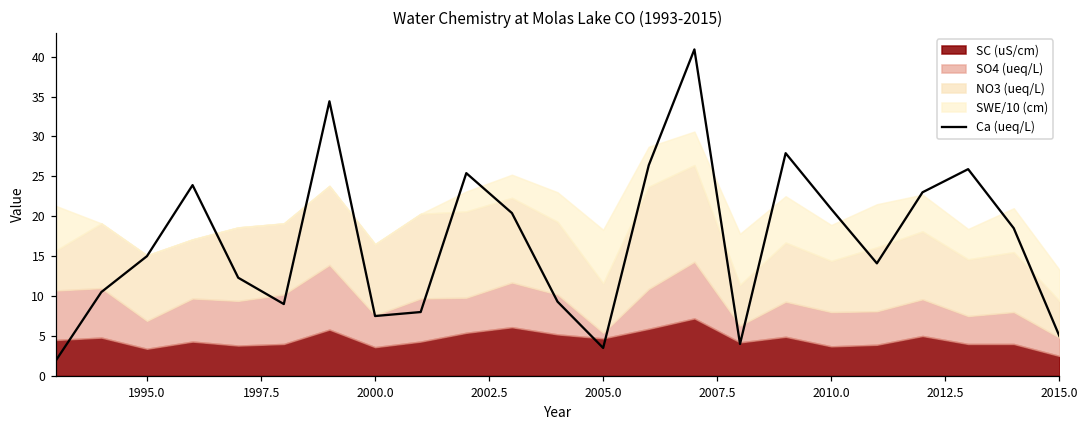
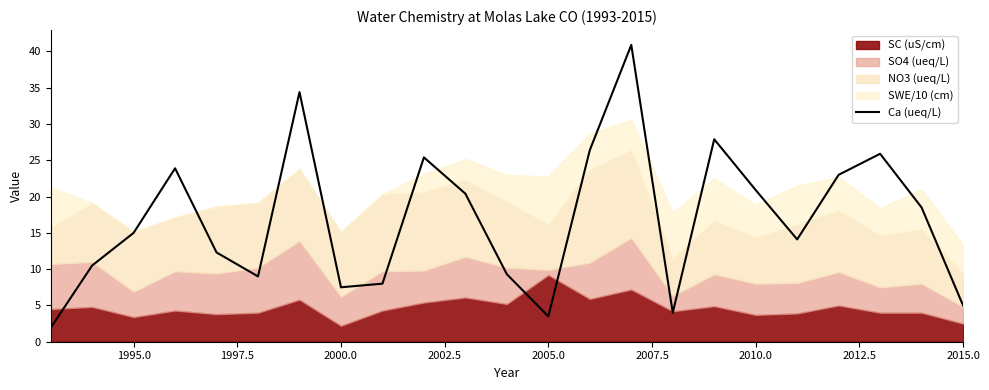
  {
    "SC (uS/cm)": {
      "1995.0": 3,
-     "2000.0": 4,
-     "2005.0": 5,
+     "2000.0": 2,
+     "2005.0": 9,
      "2010.0": 4,
      "2015.0": 3
    },
    "Ca (ueq/L)": {
      "2005.0": 4,
      "2010.0": 21
    },
    "SO4 (ueq/L)": {
      "1995.0": 4,
      "2005.0": 1,
      "2010.0": 4
    }
  }
